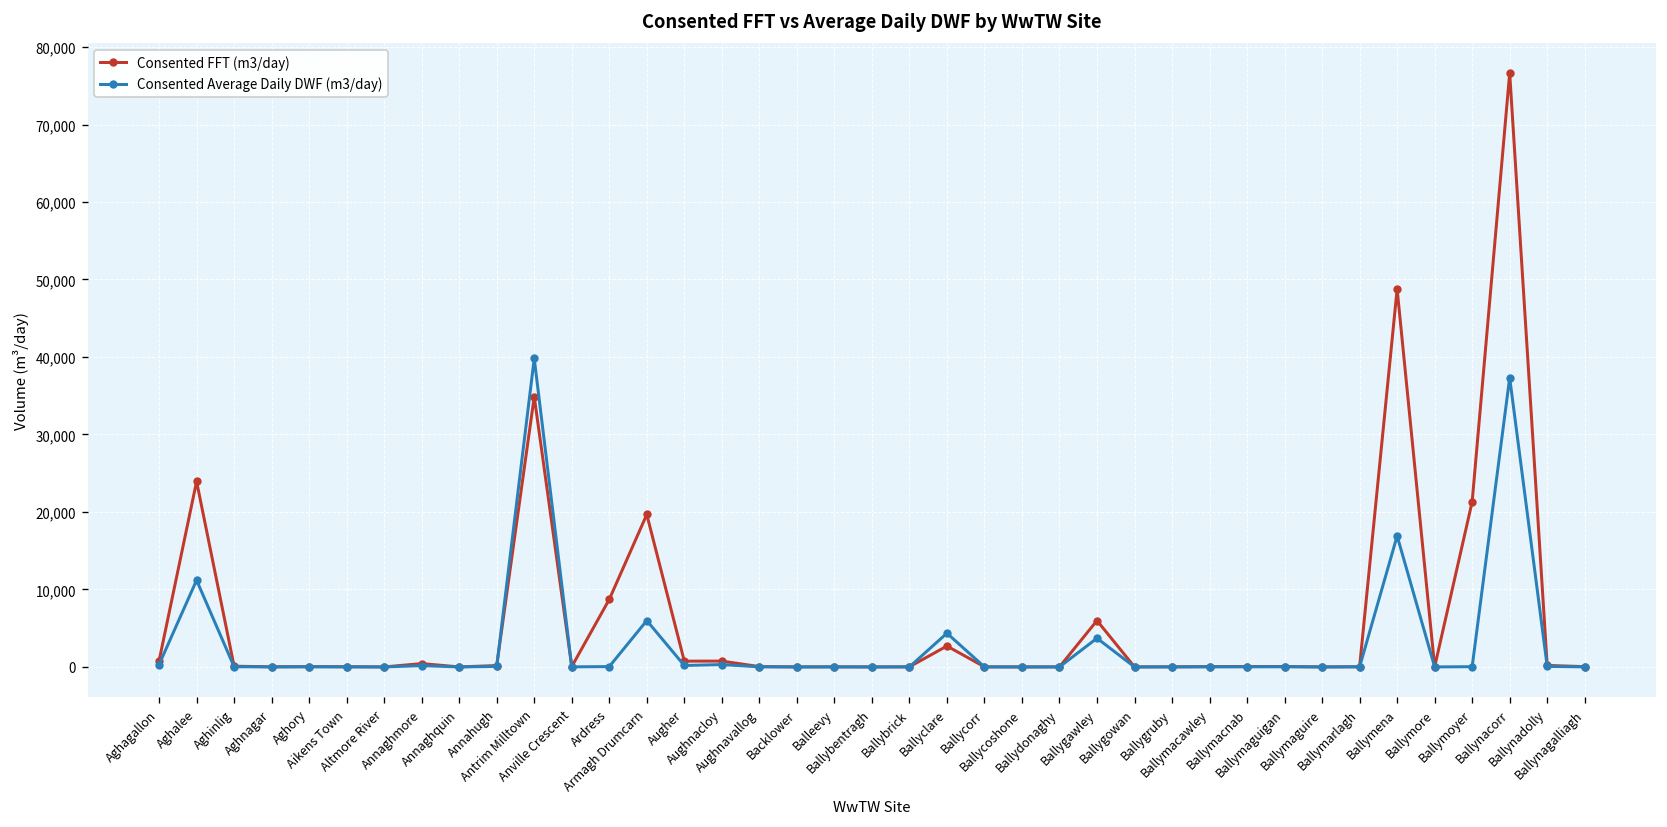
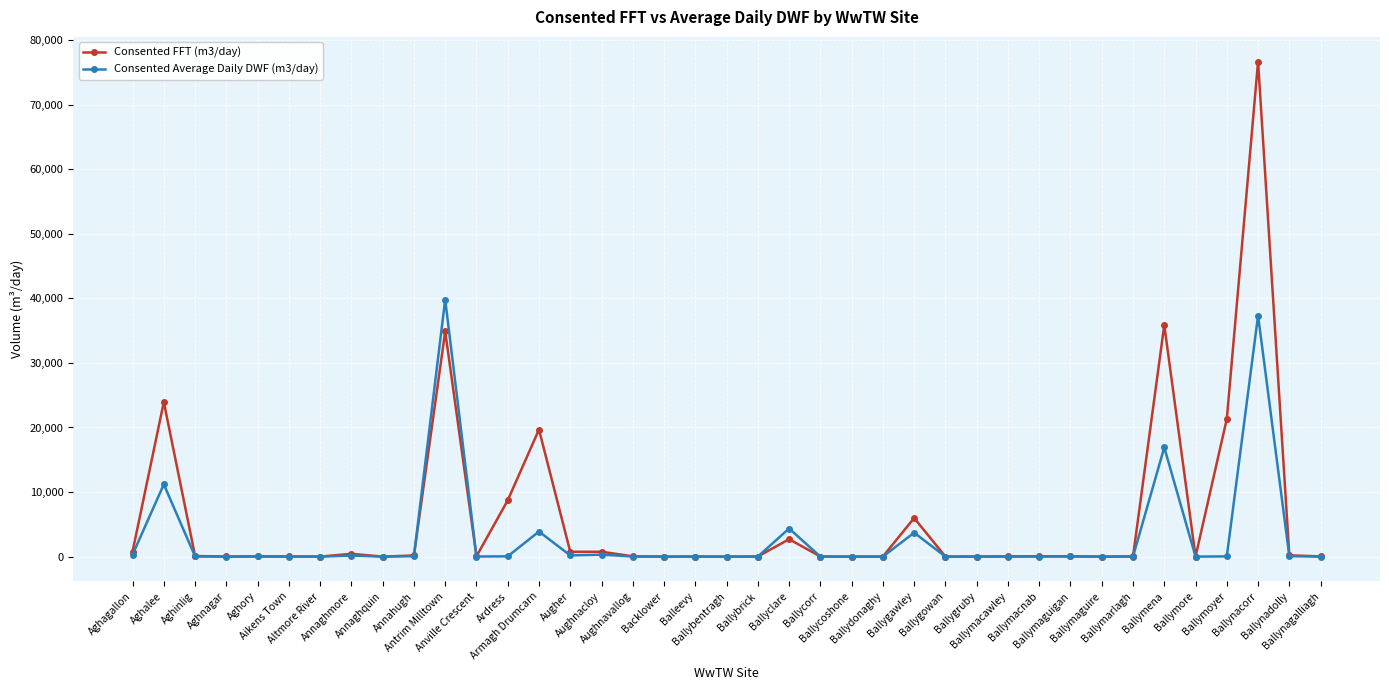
  {
    "Consented FFT (m3/day)": {
      "Aghagallon": "1,000",
      "Aghalee": "24,000",
      "Antrim Milltown": "35,000",
      "Ardress": "9,000",
      "Armagh Drumcarn": "20,000",
      "Augher": "1,000",
      "Aughnacloy": "1,000",
      "Ballyclare": "3,000",
      "Ballygawley": "6,000",
-     "Ballymena": "49,000",
+     "Ballymena": "36,000",
      "Ballymoyer": "21,000",
      "Ballynacorr": "77,000"
    },
    "Consented Average Daily DWF (m3/day)": {
      "Aghagallon": "0",
      "Aghalee": "11,000",
      "Antrim Milltown": "40,000",
      "Ardress": "0",
-     "Armagh Drumcarn": "6,000",
+     "Armagh Drumcarn": "4,000",
      "Augher": "0",
      "Aughnacloy": "0",
      "Ballyclare": "4,000",
      "Ballygawley": "4,000",
      "Ballymena": "17,000",
      "Ballymoyer": "0",
      "Ballynacorr": "37,000"
    }
  }
